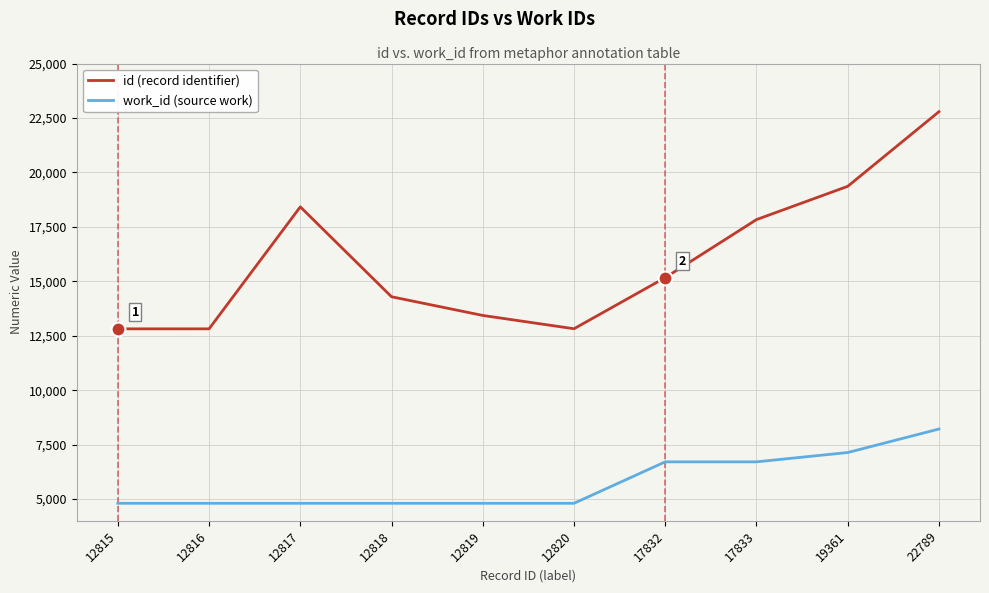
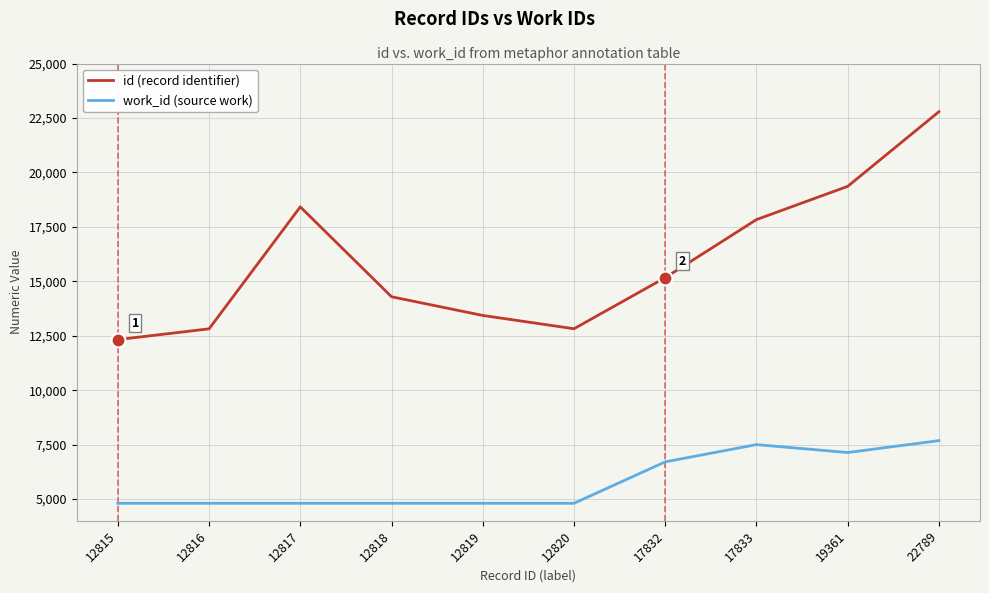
  {
    "id (record identifier)": {
-     "12815": "12,800",
+     "12815": "12,300",
      "12816": "12,800",
      "12817": "18,400",
      "12818": "14,300",
      "12819": "13,400",
      "12820": "12,800",
      "17833": "17,800",
      "19361": "19,400",
      "22789": "22,800"
    },
    "work_id (source work)": {
      "12815": "4,800",
      "12816": "4,800",
      "12817": "4,800",
      "12818": "4,800",
      "12819": "4,800",
      "12820": "4,800",
      "17832": "6,700",
-     "17833": "6,700",
+     "17833": "7,500",
      "19361": "7,100",
-     "22789": "8,200"
+     "22789": "7,700"
    }
  }
